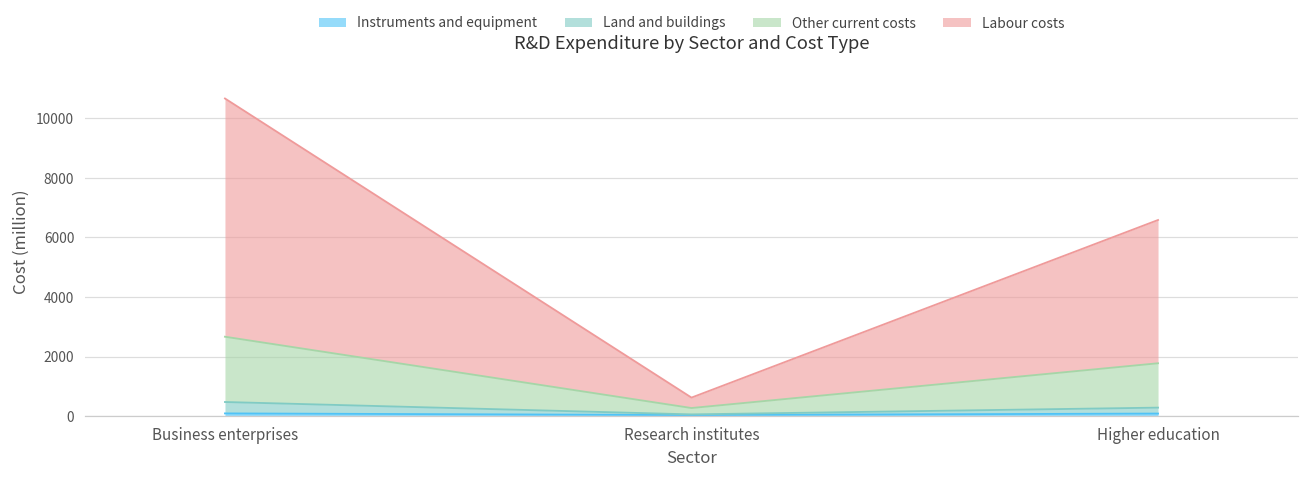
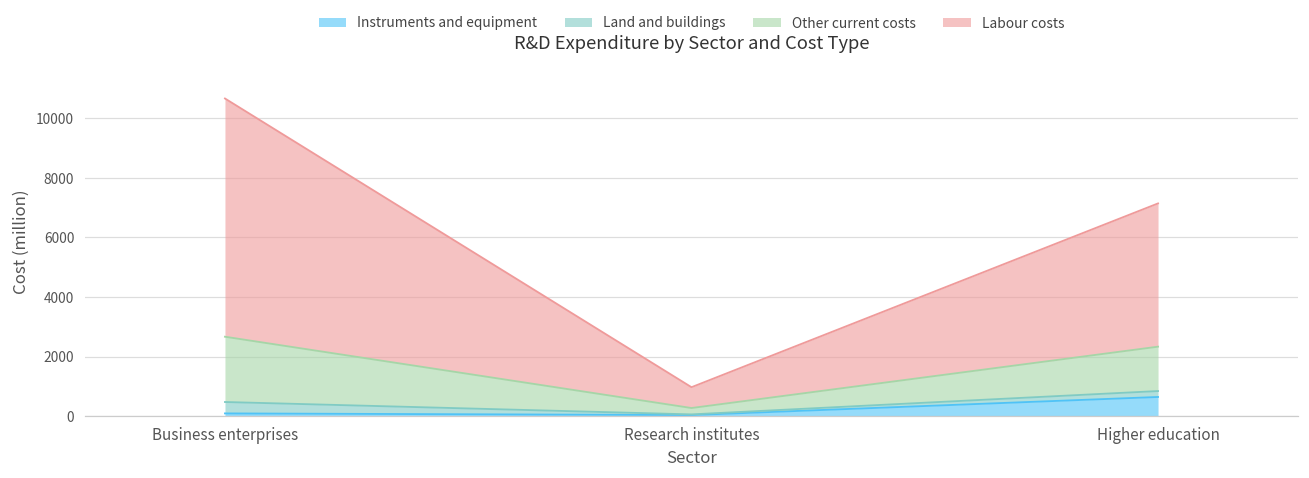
  {
    "Instruments and equipment": {
      "Business enterprises": 100,
-     "Higher education": 100
+     "Higher education": 600
    },
    "Labour costs": {
      "Business enterprises": 8000,
-     "Research institutes": 400,
+     "Research institutes": 700,
      "Higher education": 4800
    }
  }
